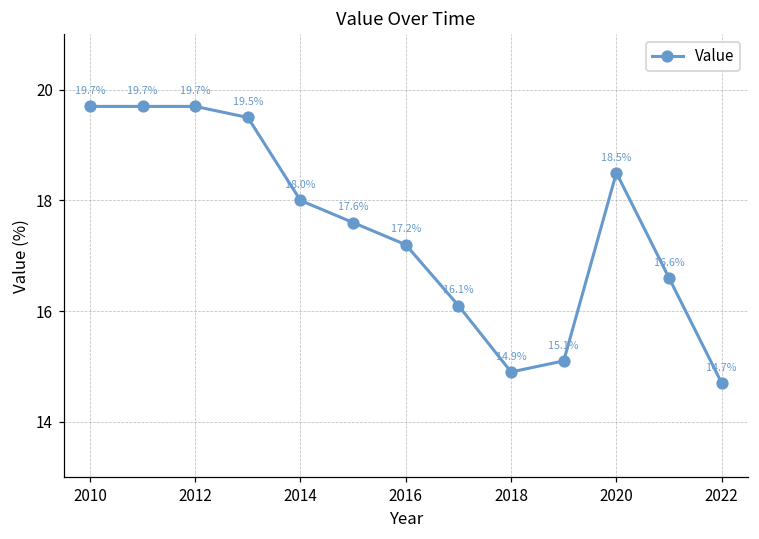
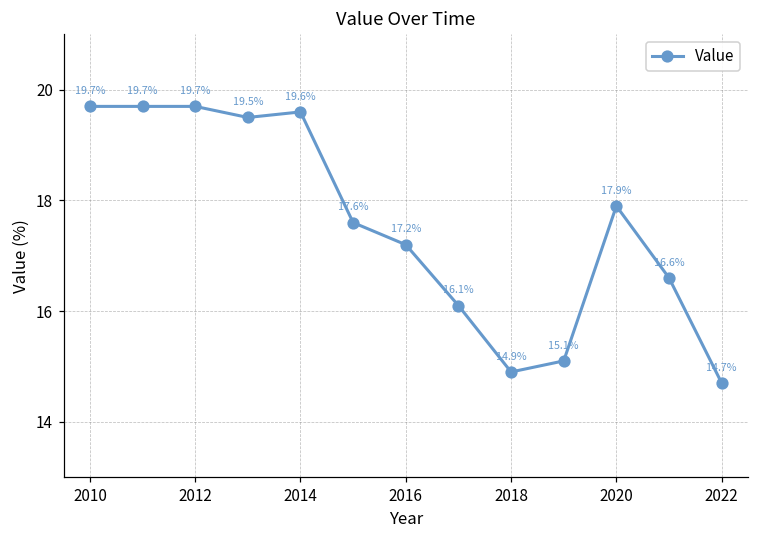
  {
    "2010": "19.7%",
    "2012": "19.7%",
-   "2014": "18.0%",
+   "2014": "19.6%",
    "2016": "17.2%",
    "2018": "14.9%",
-   "2020": "18.5%",
+   "2020": "17.9%",
    "2022": "14.7%"
  }
